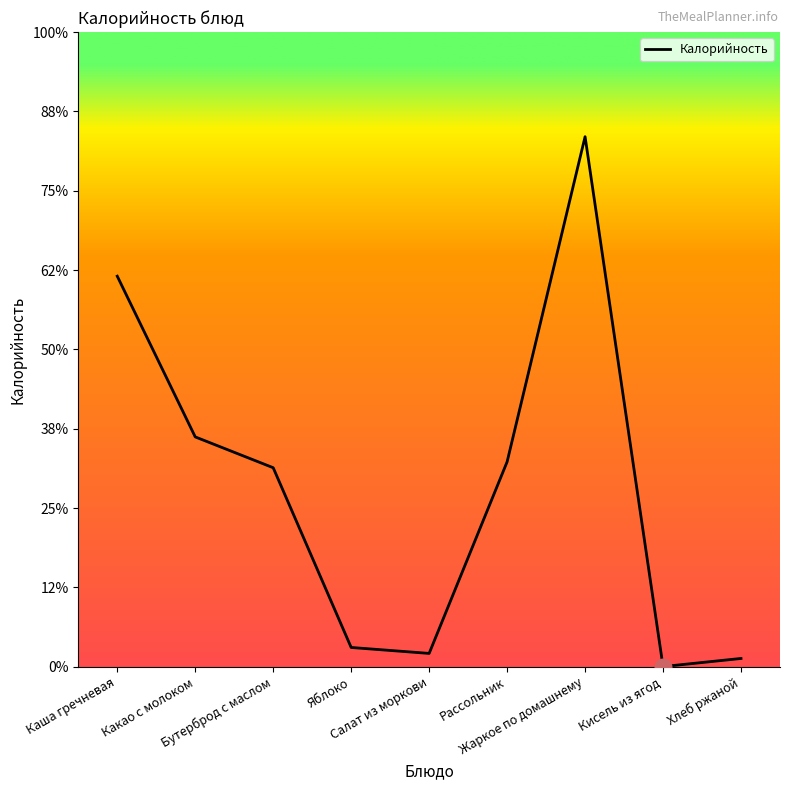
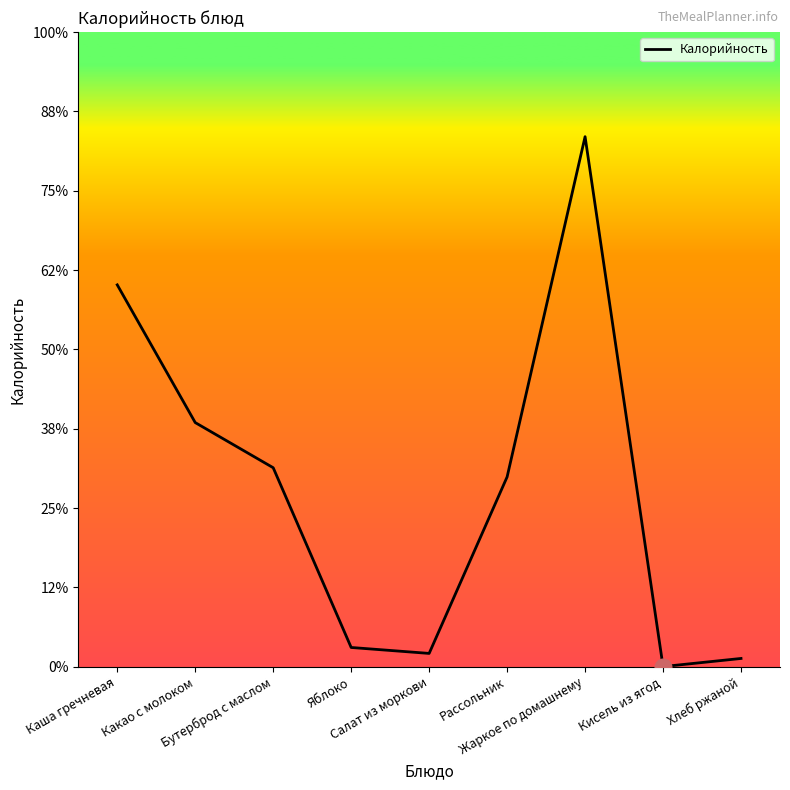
  {
    "Калорийность": {
-     "Каша гречневая": "62%",
-     "Какао с молоком": "36%",
+     "Каша гречневая": "60%",
+     "Какао с молоком": "38%",
      "Бутерброд с маслом": "31%",
      "Яблоко": "3%",
      "Салат из моркови": "2%",
-     "Рассольник": "32%",
+     "Рассольник": "30%",
      "Жаркое по домашнему": "84%",
      "Хлеб ржаной": "1%"
    }
  }
